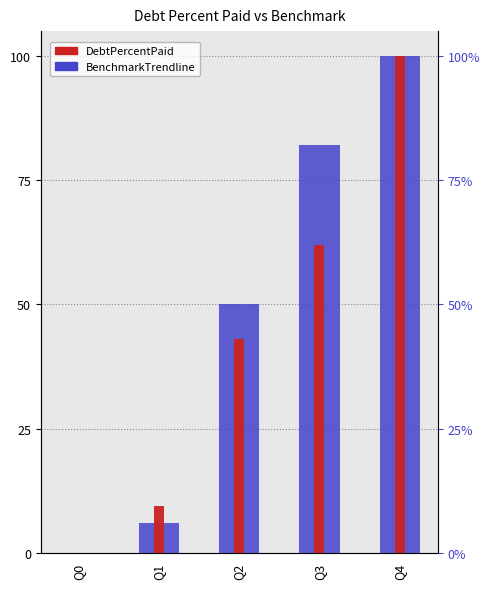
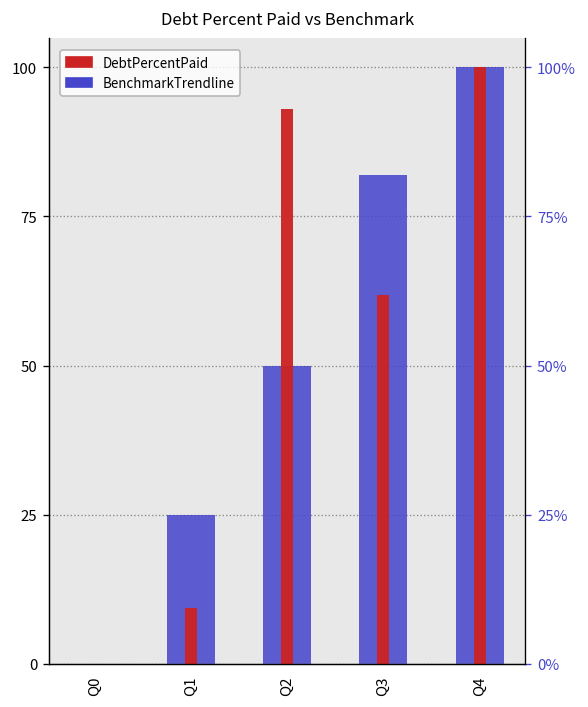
  {
    "BenchmarkTrendline": {
      "Q0": 0,
-     "Q1": 6,
+     "Q1": 25,
      "Q3": 82,
      "Q4": 100
    },
    "DebtPercentPaid": {
      "Q0": 0,
-     "Q2": 43,
+     "Q2": 93,
      "Q4": 100
    }
  }
